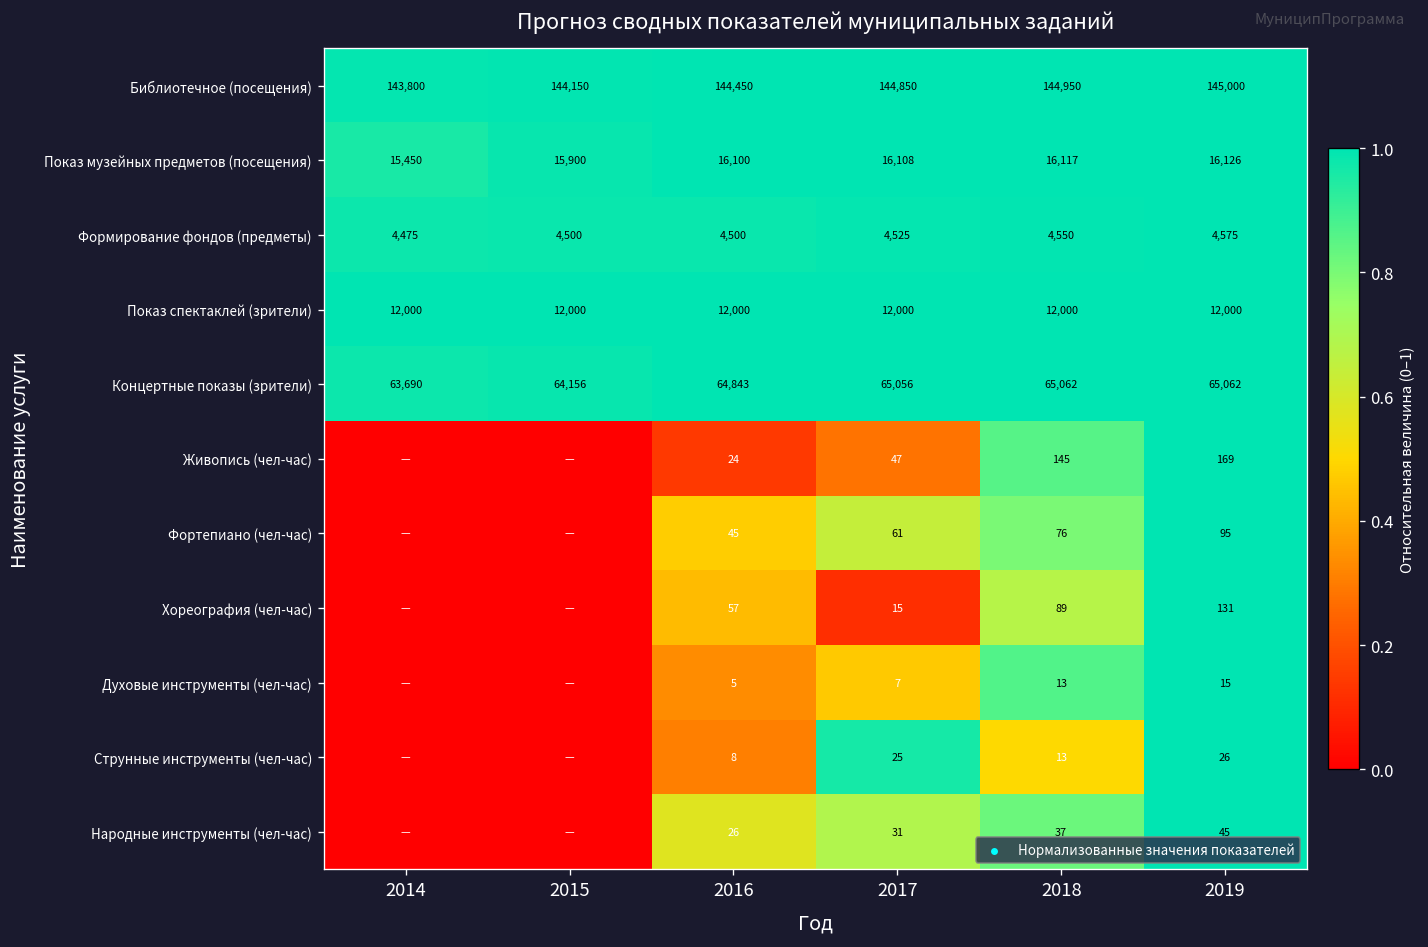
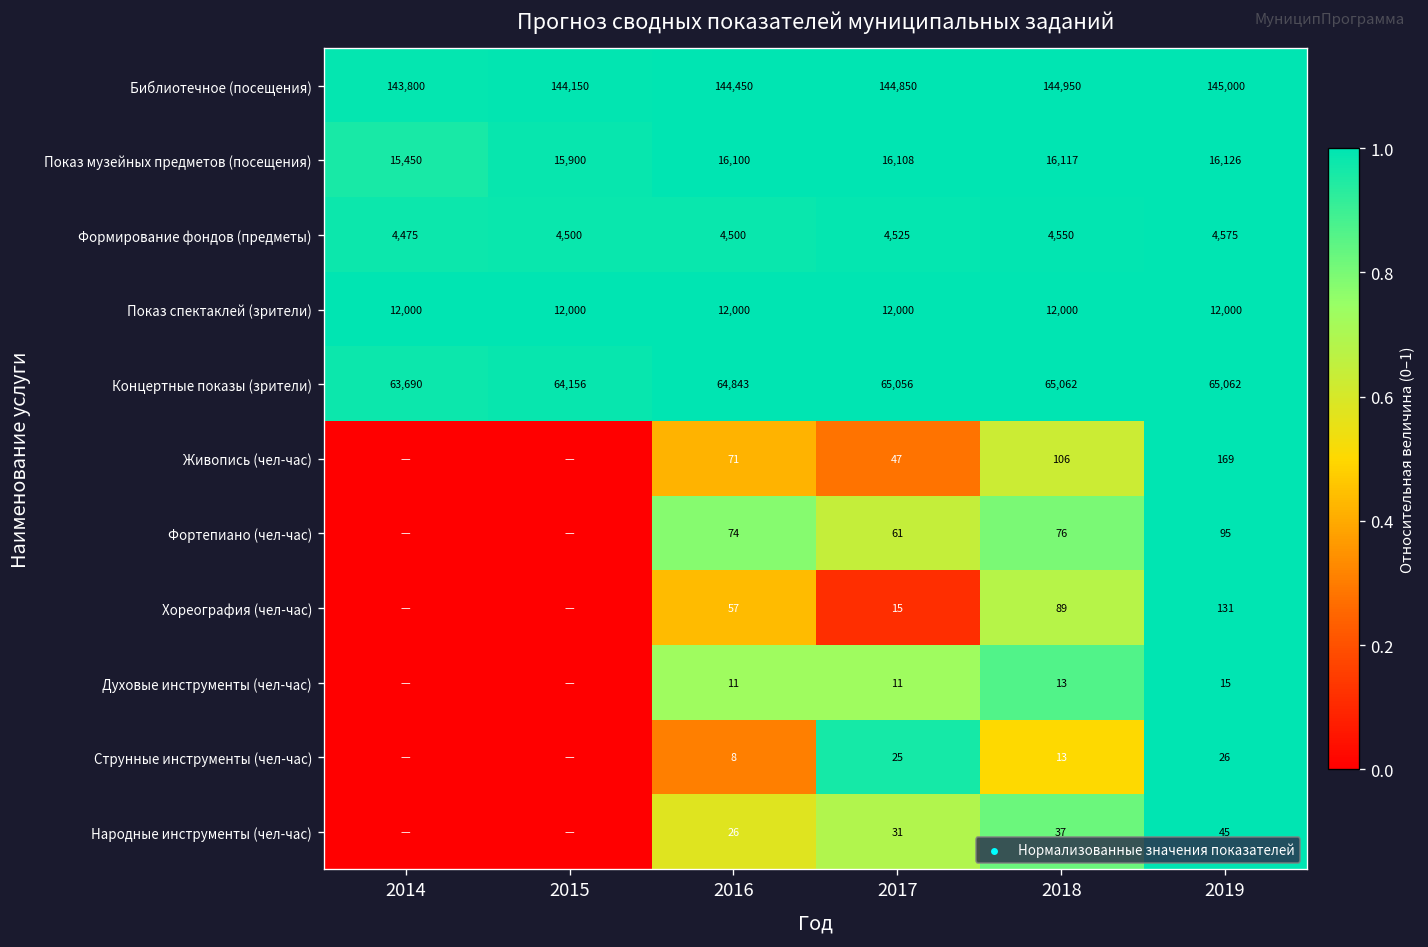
  {
    "Библиотечное (посещения)": {
      "2014": "143,800",
      "2015": "144,150",
      "2016": "144,450",
      "2017": "144,850",
      "2018": "144,950",
      "2019": "145,000"
    },
    "Показ музейных предметов (посещения)": {
      "2014": "15,450",
      "2015": "15,900",
      "2016": "16,100",
      "2017": "16,108",
      "2018": "16,117",
      "2019": "16,126"
    },
    "Формирование фондов (предметы)": {
      "2014": "4,475",
      "2015": "4,500",
      "2016": "4,500",
      "2017": "4,525",
      "2018": "4,550",
      "2019": "4,575"
    },
    "Показ спектаклей (зрители)": {
      "2014": "12,000",
      "2015": "12,000",
      "2016": "12,000",
      "2017": "12,000",
      "2018": "12,000",
      "2019": "12,000"
    },
    "Концертные показы (зрители)": {
      "2014": "63,690",
      "2015": "64,156",
      "2016": "64,843",
      "2017": "65,056",
      "2018": "65,062",
      "2019": "65,062"
    },
    "Живопись (чел-час)": {
-     "2016": "24",
+     "2016": "71",
      "2017": "47",
-     "2018": "145",
+     "2018": "106",
      "2019": "169"
    },
    "Фортепиано (чел-час)": {
-     "2016": "45",
+     "2016": "74",
      "2017": "61",
      "2018": "76",
      "2019": "95"
    },
    "Хореография (чел-час)": {
      "2016": "57",
      "2017": "15",
      "2018": "89",
      "2019": "131"
    },
    "Духовые инструменты (чел-час)": {
-     "2016": "5",
-     "2017": "7",
+     "2016": "11",
+     "2017": "11",
      "2018": "13",
      "2019": "15"
    },
    "Струнные инструменты (чел-час)": {
      "2016": "8",
      "2017": "25",
      "2018": "13",
      "2019": "26"
    },
    "Народные инструменты (чел-час)": {
      "2016": "26",
      "2017": "31",
      "2018": "37",
      "2019": "45"
    }
  }
